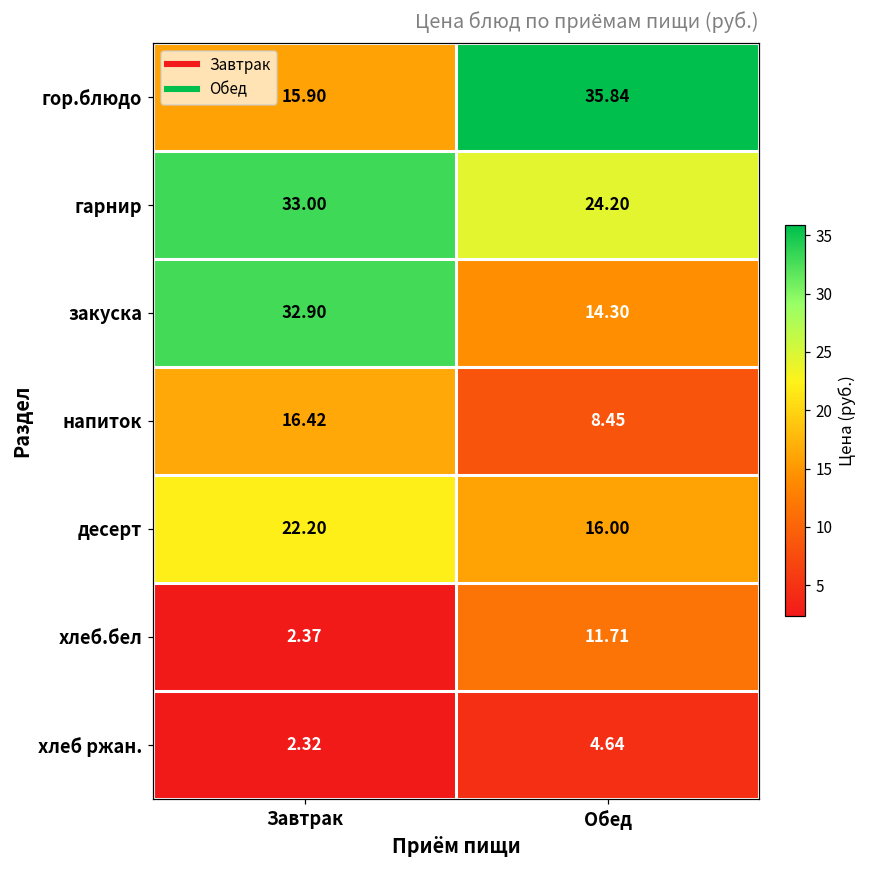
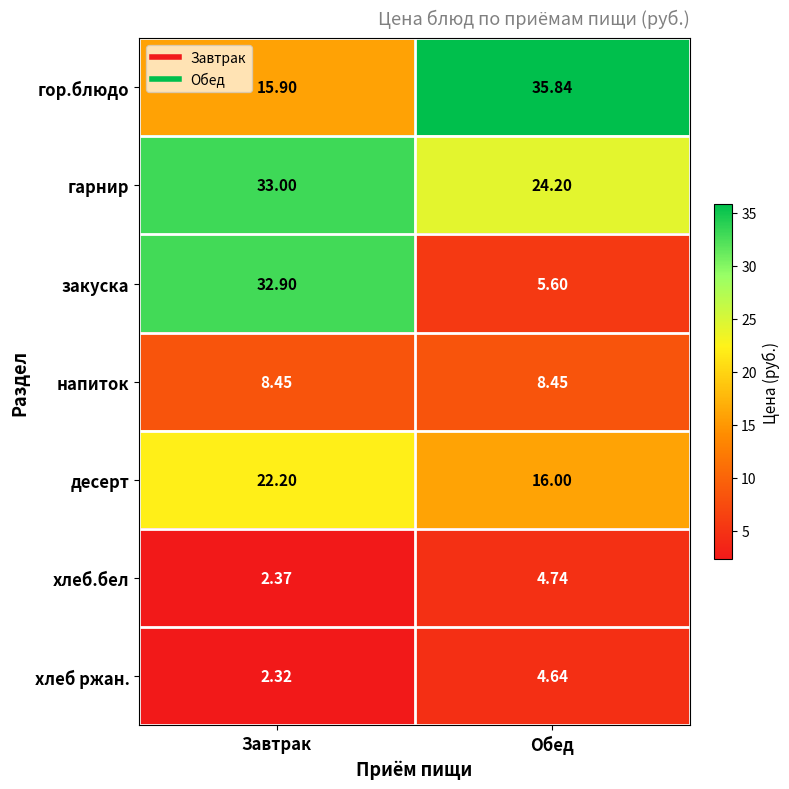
  {
    "гор.блюдо": {
      "Завтрак": 15.90,
      "Обед": 35.84
    },
    "гарнир": {
      "Завтрак": 33.00,
      "Обед": 24.20
    },
    "закуска": {
      "Завтрак": 32.90,
-     "Обед": 14.30
+     "Обед": 5.60
    },
    "напиток": {
-     "Завтрак": 16.42,
+     "Завтрак": 8.45,
      "Обед": 8.45
    },
    "десерт": {
      "Завтрак": 22.20,
      "Обед": 16.00
    },
    "хлеб.бел": {
      "Завтрак": 2.37,
-     "Обед": 11.71
+     "Обед": 4.74
    },
    "хлеб ржан.": {
      "Завтрак": 2.32,
      "Обед": 4.64
    }
  }
